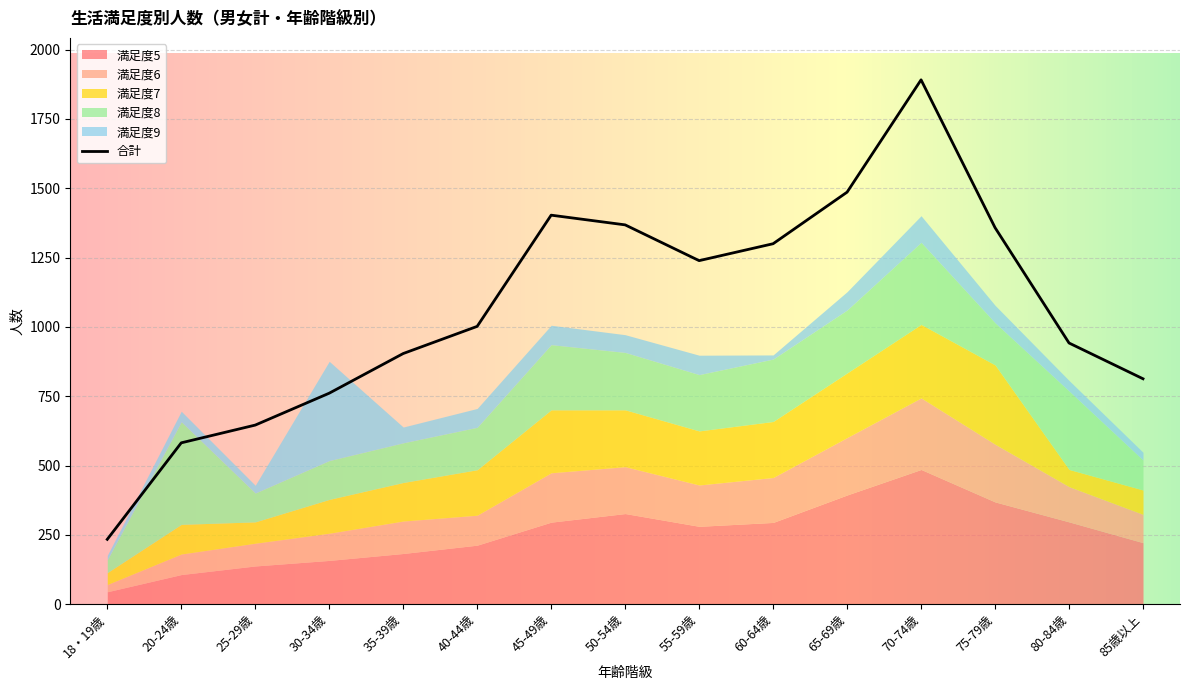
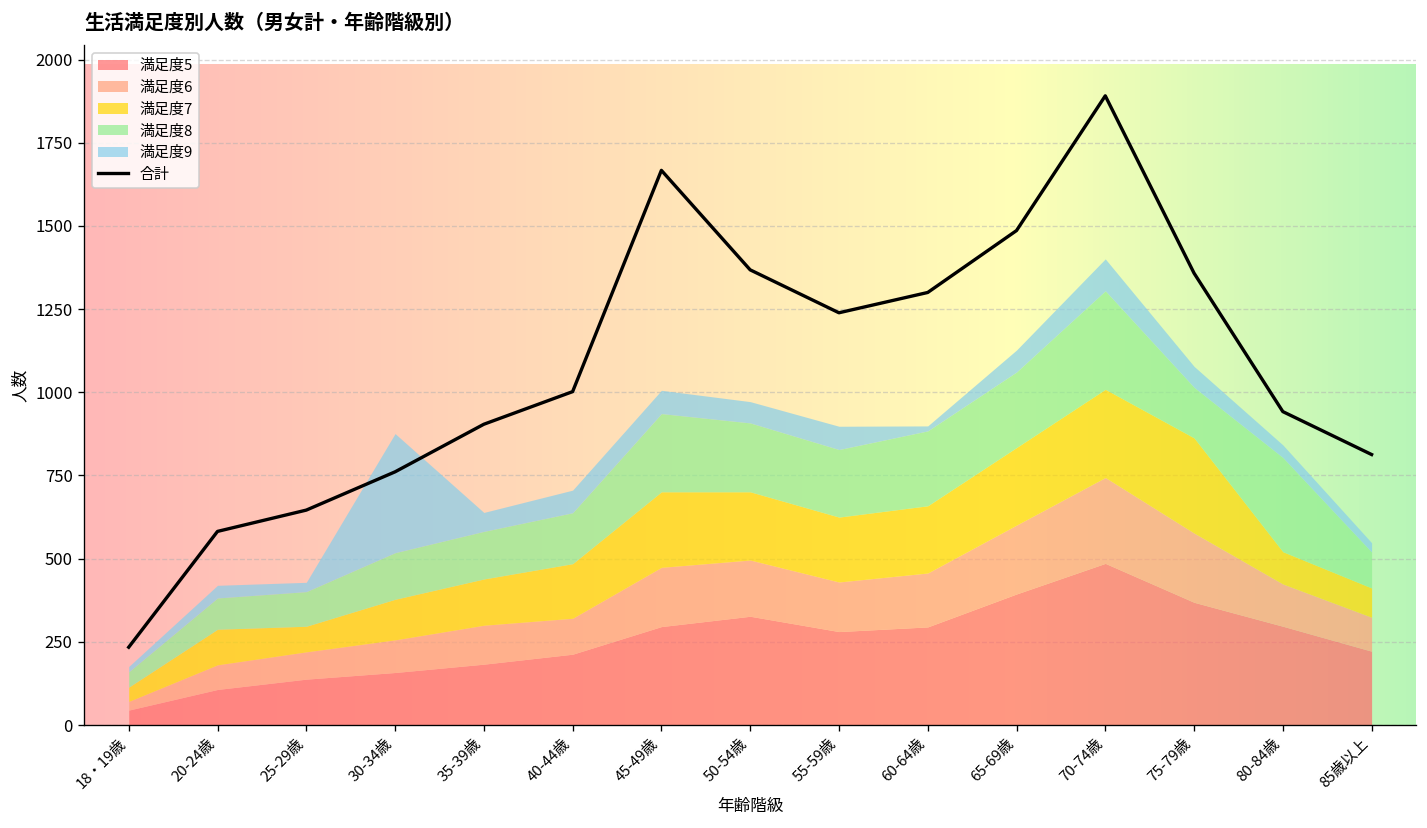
  {
    "合計": {
      "18・19歳": 230,
      "20-24歳": 580,
      "25-29歳": 650,
      "30-34歳": 760,
      "35-39歳": 900,
      "40-44歳": 1000,
-     "45-49歳": 1400,
+     "45-49歳": 1670,
      "50-54歳": 1370,
      "55-59歳": 1240,
      "60-64歳": 1300,
      "65-69歳": 1490,
      "70-74歳": 1890,
      "75-79歳": 1360,
      "80-84歳": 940,
      "85歳以上": 810
    },
    "満足度7": {
      "18・19歳": 40,
      "20-24歳": 110,
      "25-29歳": 80,
      "30-34歳": 120,
      "35-39歳": 140,
      "40-44歳": 160,
      "45-49歳": 230,
      "50-54歳": 210,
      "55-59歳": 200,
      "60-64歳": 200,
      "65-69歳": 230,
      "70-74歳": 270,
      "75-79歳": 290,
-     "80-84歳": 60,
+     "80-84歳": 100,
      "85歳以上": 90
    },
    "満足度8": {
      "18・19歳": 50,
-     "20-24歳": 370,
+     "20-24歳": 90,
      "25-29歳": 100,
      "30-34歳": 140,
      "35-39歳": 140,
      "40-44歳": 150,
      "45-49歳": 240,
      "50-54歳": 210,
      "55-59歳": 200,
      "60-64歳": 230,
      "65-69歳": 230,
      "70-74歳": 300,
      "75-79歳": 150,
      "80-84歳": 280,
      "85歳以上": 110
    },
    "満足度9": {
      "18・19歳": 20,
      "20-24歳": 40,
      "25-29歳": 30,
      "30-34歳": 360,
      "35-39歳": 60,
      "40-44歳": 70,
      "45-49歳": 70,
      "50-54歳": 60,
      "55-59歳": 70,
      "60-64歳": 20,
      "65-69歳": 70,
      "70-74歳": 100,
      "75-79歳": 60,
      "80-84歳": 40,
      "85歳以上": 30
    }
  }
